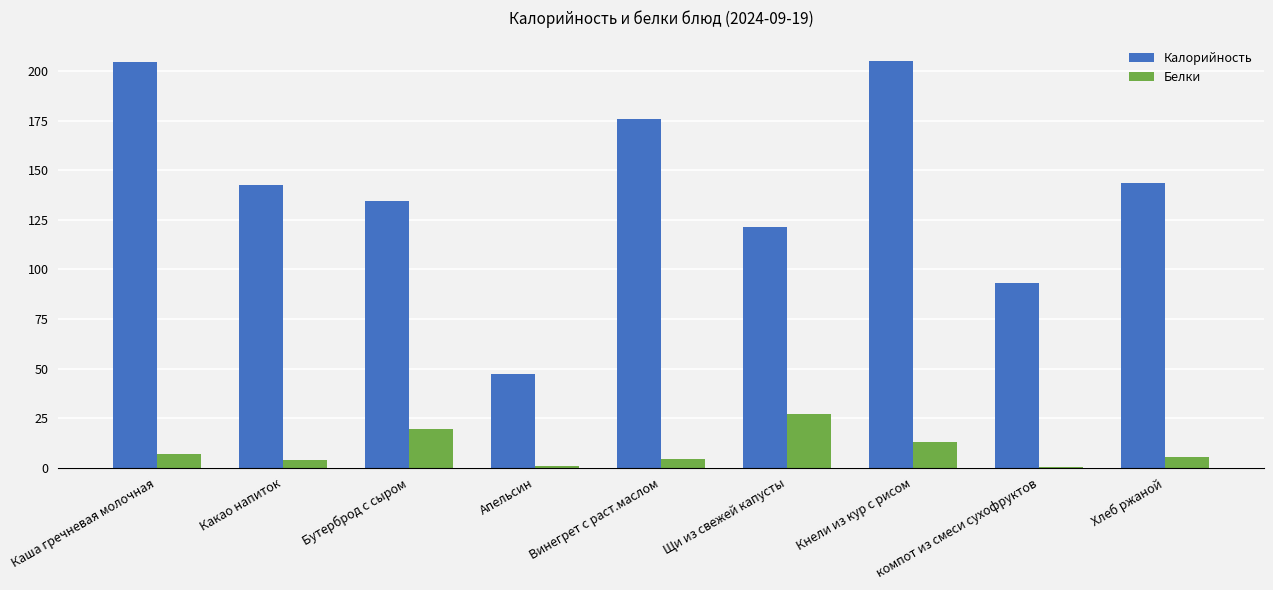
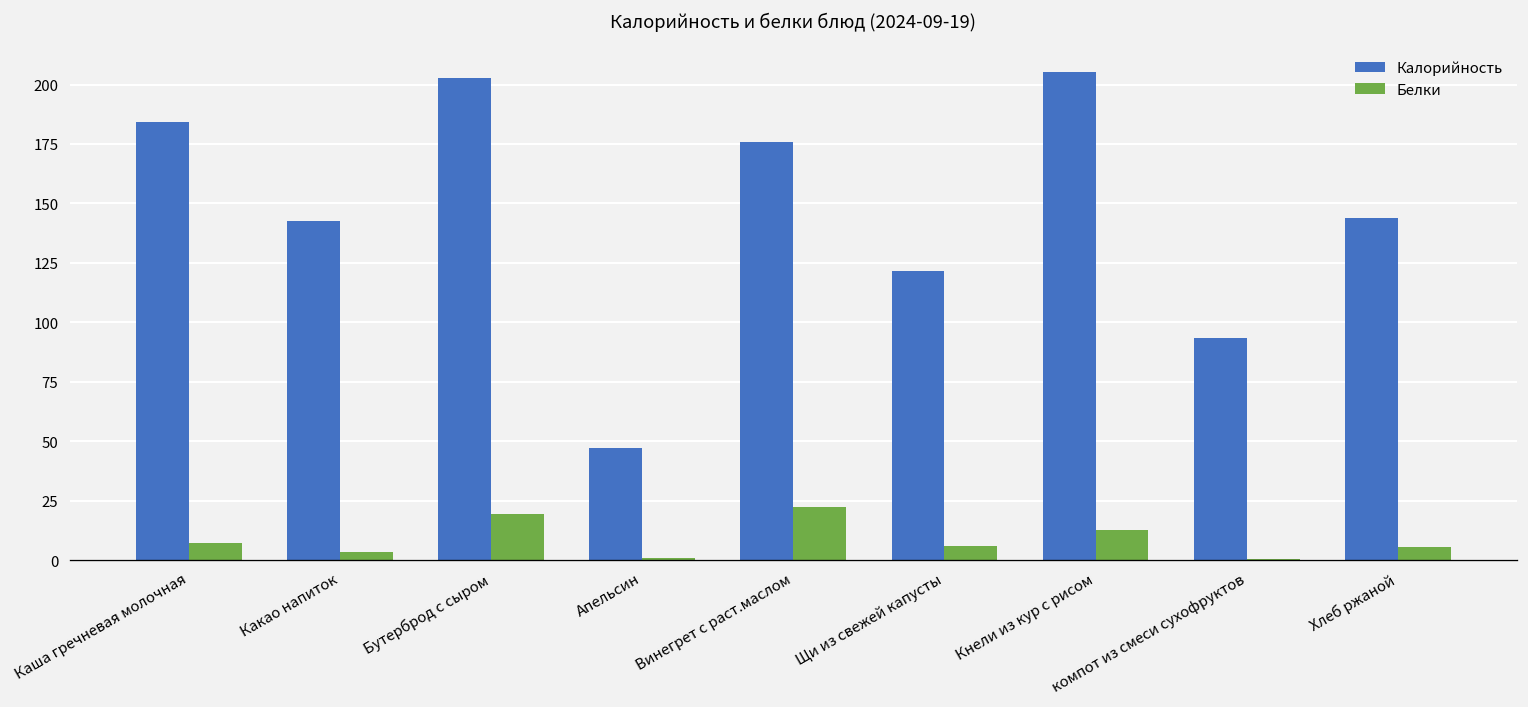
  {
    "Калорийность": {
-     "Каша гречневая молочная": 205,
+     "Каша гречневая молочная": 184,
      "Какао напиток": 142,
-     "Бутерброд с сыром": 135,
+     "Бутерброд с сыром": 203,
      "Апельсин": 47,
      "Винегрет с раст.маслом": 176,
      "Щи из свежей капусты": 122,
      "Кнели из кур с рисом": 205,
      "компот из смеси сухофруктов": 93,
      "Хлеб ржаной": 144
    },
    "Белки": {
      "Каша гречневая молочная": 7,
      "Какао напиток": 4,
      "Бутерброд с сыром": 19,
-     "Винегрет с раст.маслом": 5,
-     "Щи из свежей капусты": 27,
+     "Винегрет с раст.маслом": 22,
+     "Щи из свежей капусты": 6,
      "Кнели из кур с рисом": 13,
      "Хлеб ржаной": 5
    }
  }
